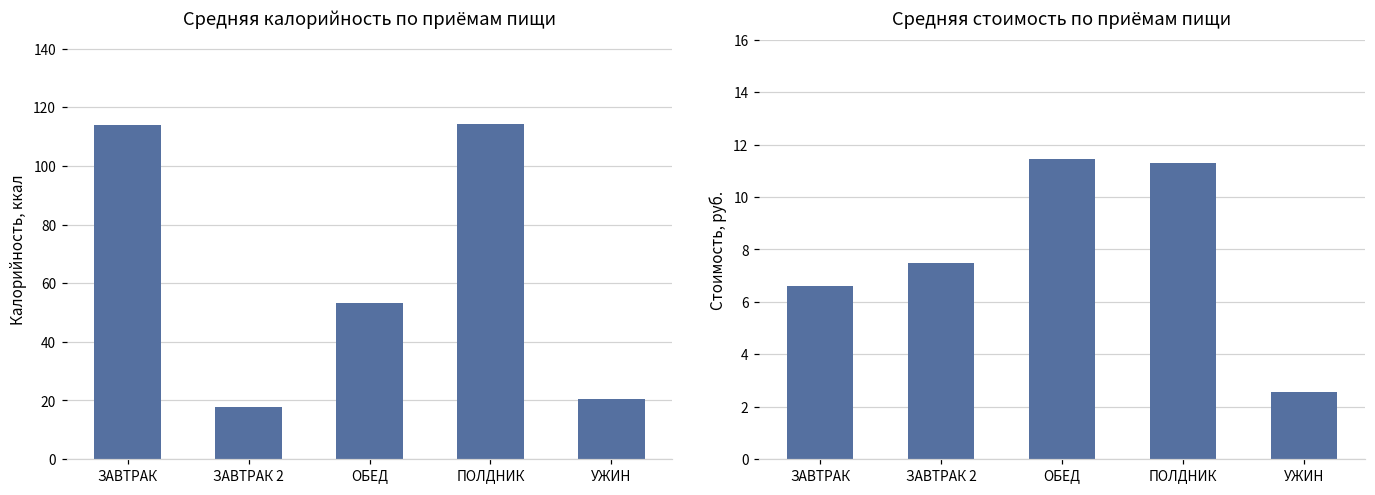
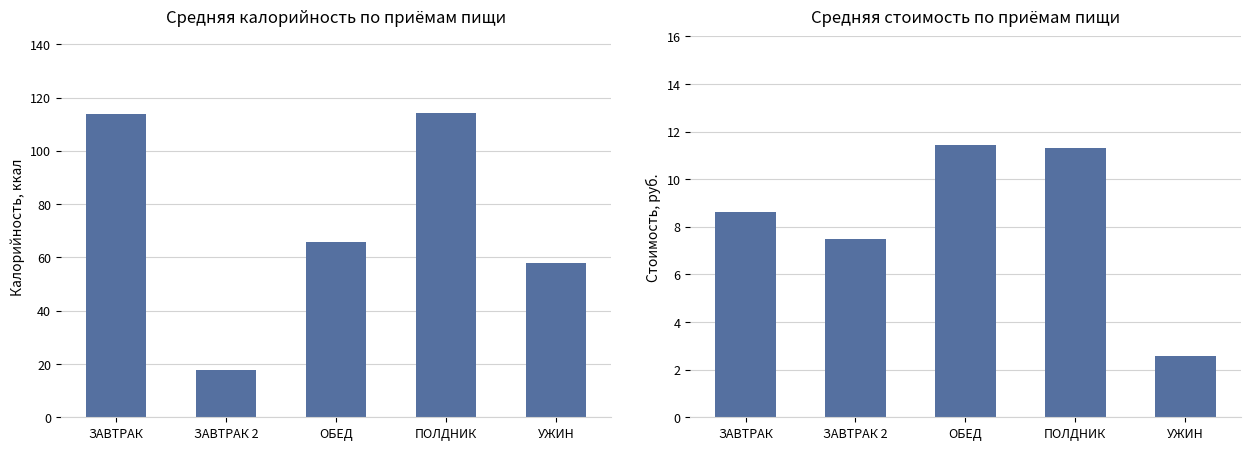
  {
    "Средняя калорийность по приёмам пищи": {
      "ЗАВТРАК": 114,
      "ЗАВТРАК 2": 18,
-     "ОБЕД": 53,
+     "ОБЕД": 66,
      "ПОЛДНИК": 114,
-     "УЖИН": 21
+     "УЖИН": 58
    },
    "Средняя стоимость по приёмам пищи": {
-     "ЗАВТРАК": 6.6,
+     "ЗАВТРАК": 8.6,
      "ЗАВТРАК 2": 7.5,
      "ОБЕД": 11.4,
      "ПОЛДНИК": 11.3,
      "УЖИН": 2.6
    }
  }
